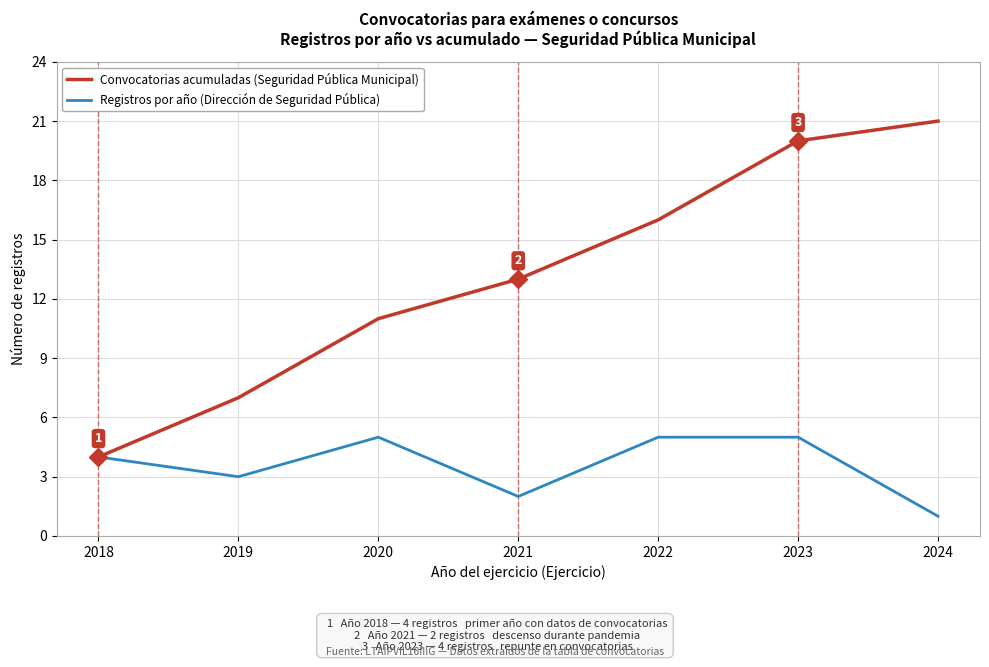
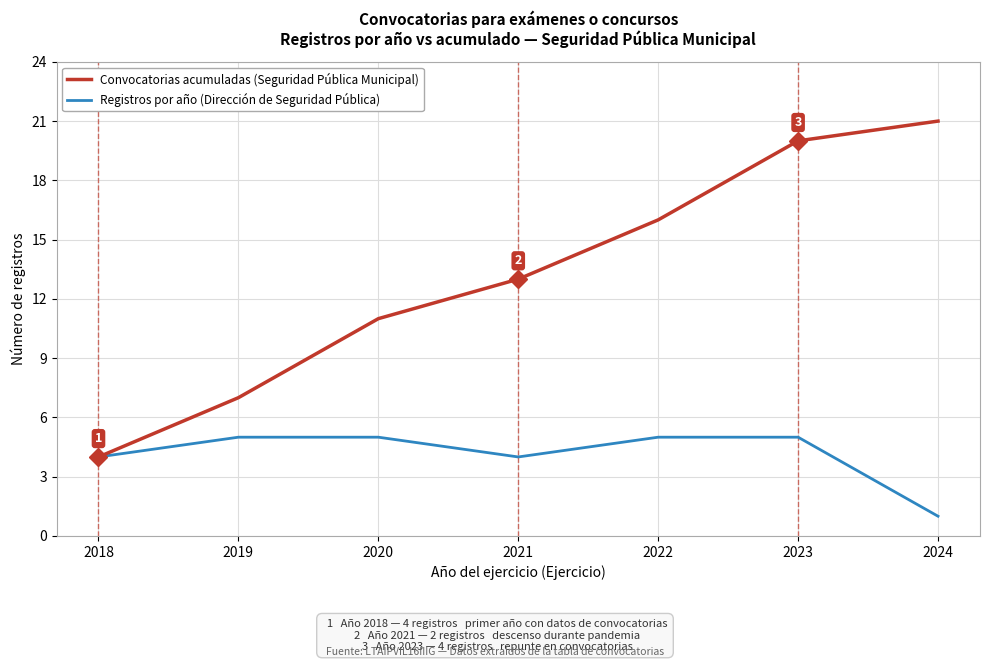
  {
    "Registros por año (Dirección de Seguridad Pública)": {
-     "2019": 3,
+     "2019": 5,
      "2020": 5,
-     "2021": 2,
+     "2021": 4,
      "2022": 5,
      "2023": 5,
      "2024": 1
    }
  }
